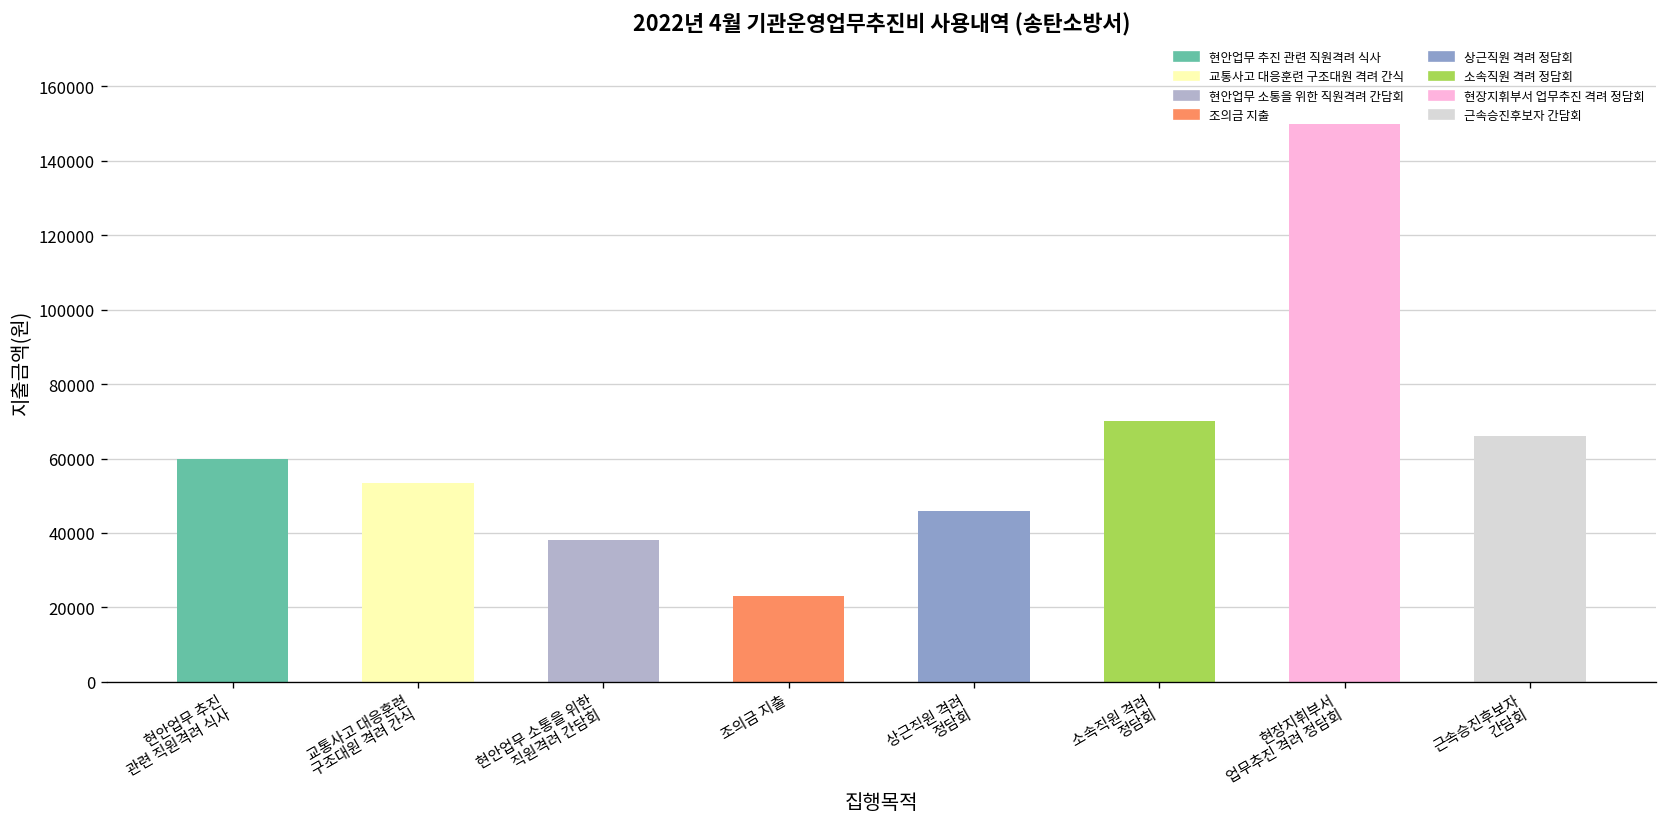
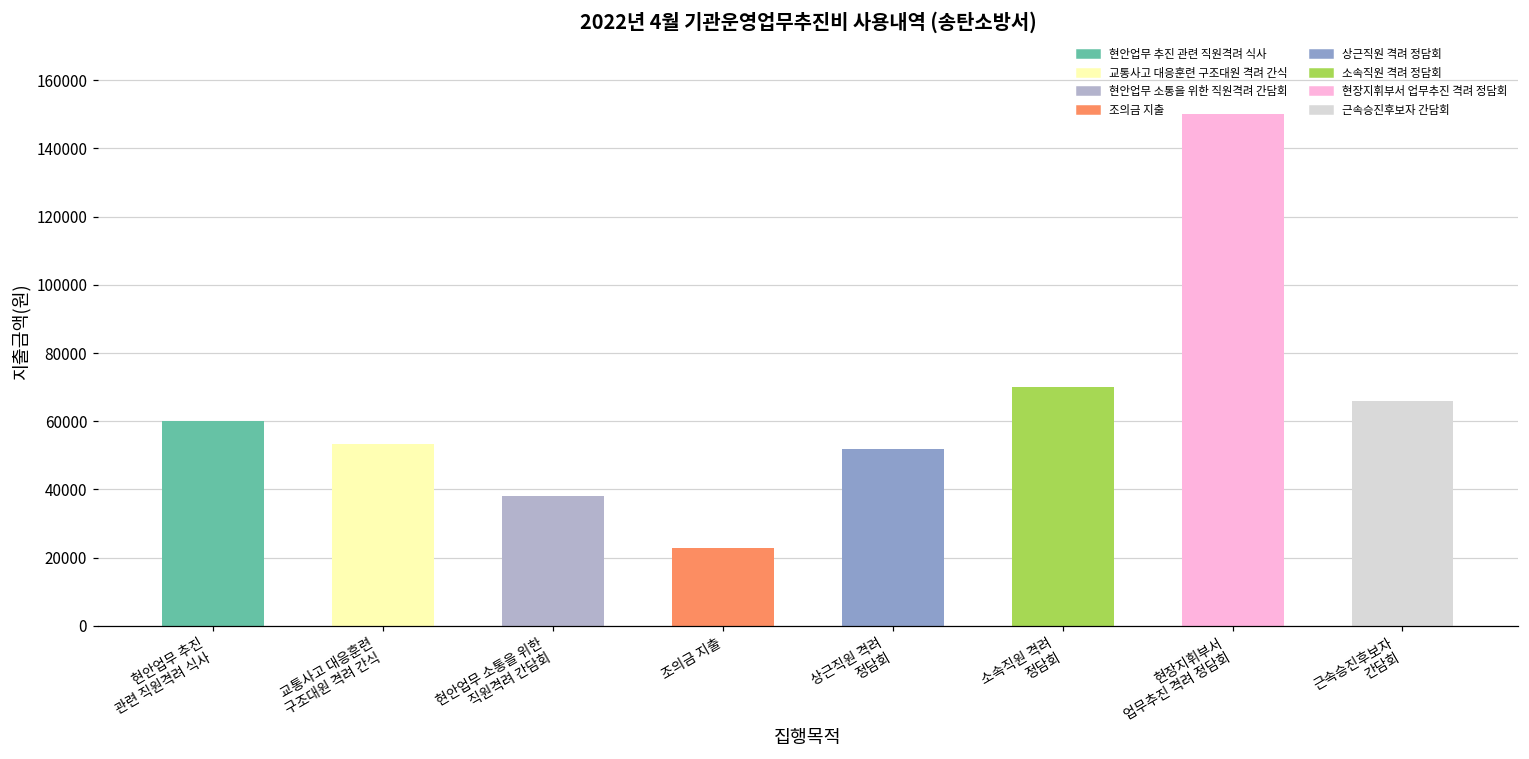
  {
    "현안업무 추진 관련 직원격려 식사": 60000,
    "교통사고 대응훈련 구조대원 격려 간식": 53000,
    "현안업무 소통을 위한 직원격려 간담회": 38000,
    "조의금 지출": 23000,
-   "상근직원 격려 정담회": 46000,
+   "상근직원 격려 정담회": 52000,
    "소속직원 격려 정담회": 70000,
    "현장지휘부서 업무추진 격려 정담회": 150000,
    "근속승진후보자 간담회": 66000
  }
